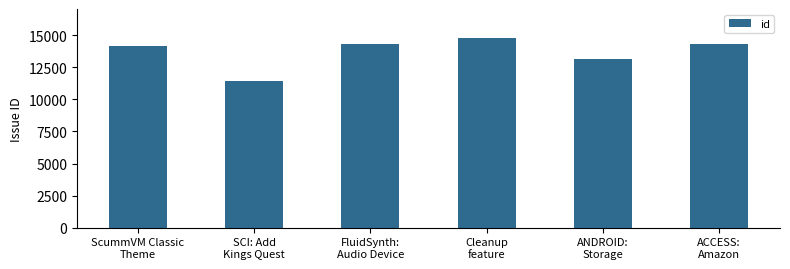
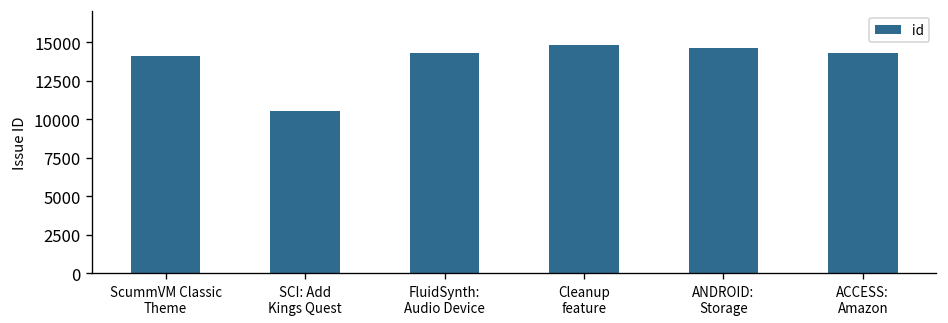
  {
    "ScummVM Classic Theme": 14100,
-   "SCI: Add Kings Quest": 11400,
+   "SCI: Add Kings Quest": 10500,
    "FluidSynth: Audio Device": 14300,
    "Cleanup feature": 14800,
-   "ANDROID: Storage": 13200,
+   "ANDROID: Storage": 14600,
    "ACCESS: Amazon": 14300
  }
